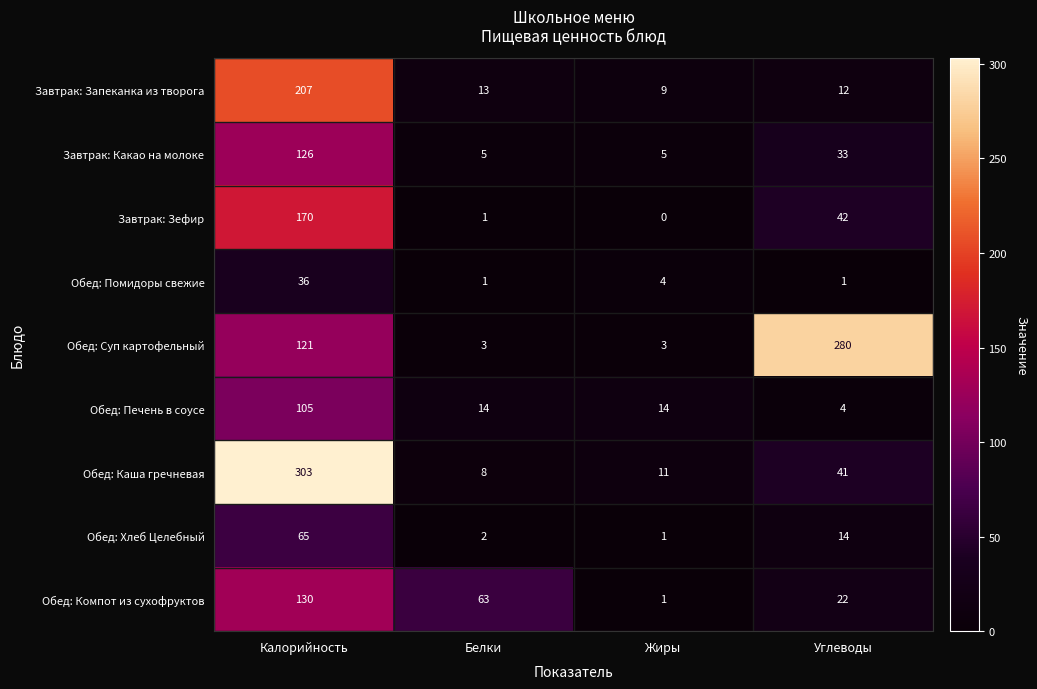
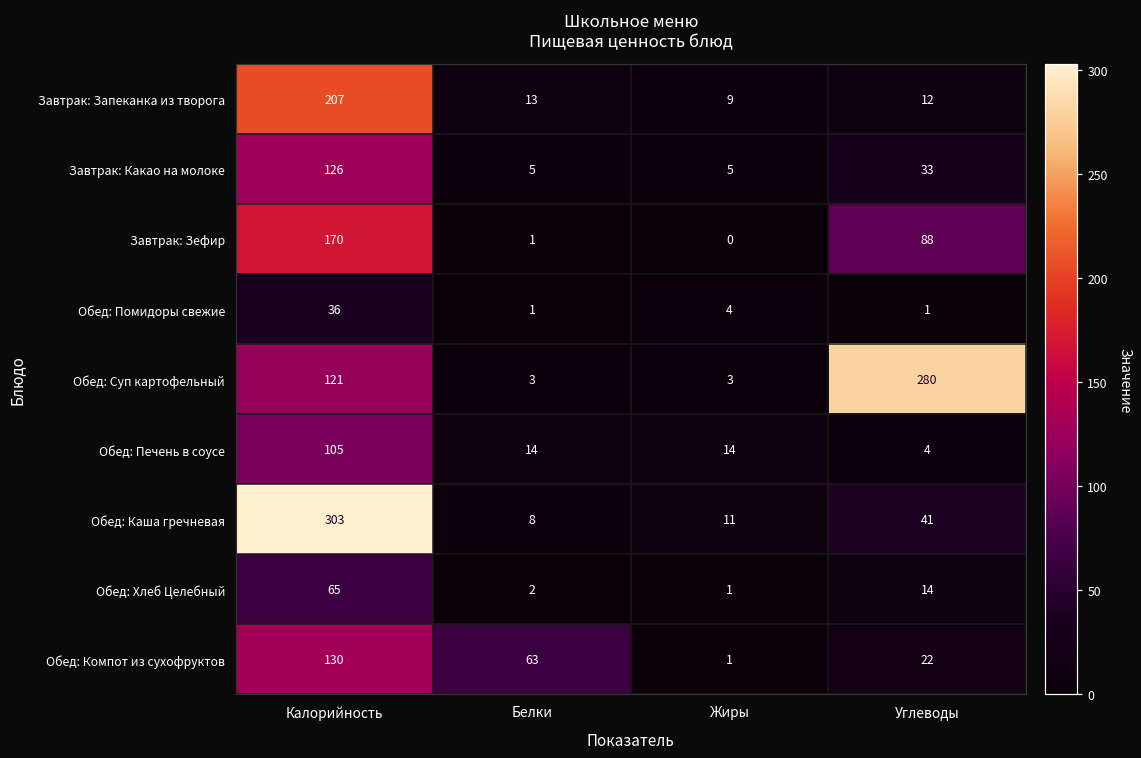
  {
    "Завтрак: Запеканка из творога": {
      "Калорийность": 207,
      "Белки": 13,
      "Жиры": 9,
      "Углеводы": 12
    },
    "Завтрак: Какао на молоке": {
      "Калорийность": 126,
      "Белки": 5,
      "Жиры": 5,
      "Углеводы": 33
    },
    "Завтрак: Зефир": {
      "Калорийность": 170,
      "Белки": 1,
      "Жиры": 0,
-     "Углеводы": 42
+     "Углеводы": 88
    },
    "Обед: Помидоры свежие": {
      "Калорийность": 36,
      "Белки": 1,
      "Жиры": 4,
      "Углеводы": 1
    },
    "Обед: Суп картофельный": {
      "Калорийность": 121,
      "Белки": 3,
      "Жиры": 3,
      "Углеводы": 280
    },
    "Обед: Печень в соусе": {
      "Калорийность": 105,
      "Белки": 14,
      "Жиры": 14,
      "Углеводы": 4
    },
    "Обед: Каша гречневая": {
      "Калорийность": 303,
      "Белки": 8,
      "Жиры": 11,
      "Углеводы": 41
    },
    "Обед: Хлеб Целебный": {
      "Калорийность": 65,
      "Белки": 2,
      "Жиры": 1,
      "Углеводы": 14
    },
    "Обед: Компот из сухофруктов": {
      "Калорийность": 130,
      "Белки": 63,
      "Жиры": 1,
      "Углеводы": 22
    }
  }
